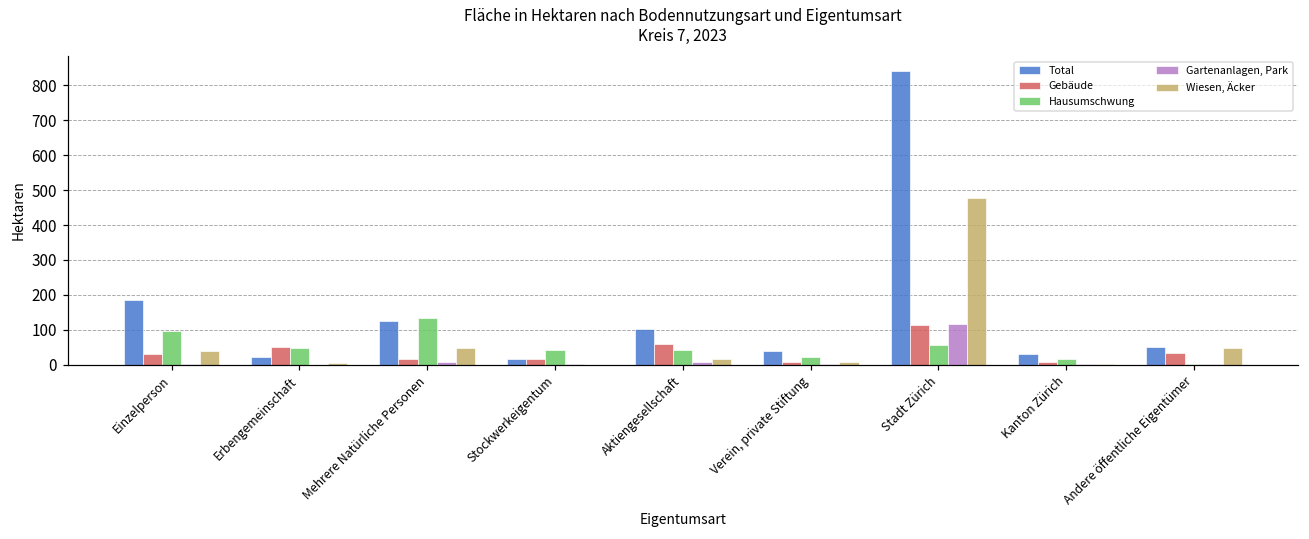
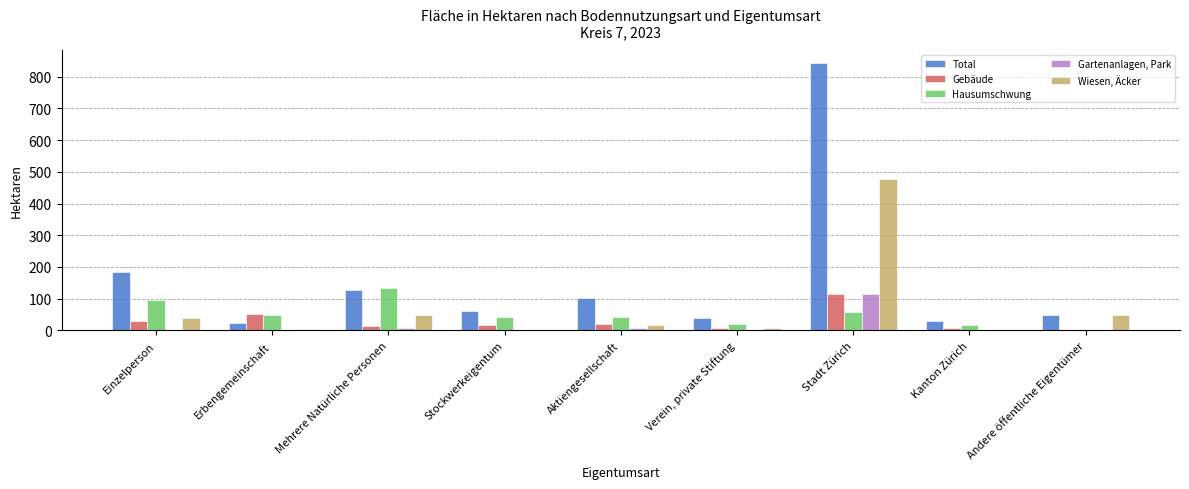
  {
    "Total": {
      "Einzelperson": 180,
      "Erbengemeinschaft": 20,
      "Mehrere Natürliche Personen": 130,
-     "Stockwerkeigentum": 20,
+     "Stockwerkeigentum": 60,
      "Aktiengesellschaft": 100,
      "Verein, private Stiftung": 40,
      "Stadt Zürich": 840,
      "Kanton Zürich": 30,
      "Andere öffentliche Eigentümer": 50
    },
    "Gebäude": {
      "Einzelperson": 30,
      "Erbengemeinschaft": 50,
      "Mehrere Natürliche Personen": 10,
      "Stockwerkeigentum": 20,
-     "Aktiengesellschaft": 60,
+     "Aktiengesellschaft": 20,
      "Verein, private Stiftung": 10,
      "Stadt Zürich": 110,
      "Kanton Zürich": 10,
-     "Andere öffentliche Eigentümer": 30
+     "Andere öffentliche Eigentümer": 0
    },
    "Hausumschwung": {
      "Einzelperson": 100,
      "Erbengemeinschaft": 50,
      "Mehrere Natürliche Personen": 130,
      "Stockwerkeigentum": 40,
      "Aktiengesellschaft": 40,
      "Verein, private Stiftung": 20,
      "Stadt Zürich": 60,
      "Kanton Zürich": 20
    },
    "Gartenanlagen, Park": {
      "Stadt Zürich": 110
    },
    "Wiesen, Äcker": {
      "Einzelperson": 40,
      "Mehrere Natürliche Personen": 50,
      "Aktiengesellschaft": 20,
      "Stadt Zürich": 480,
      "Andere öffentliche Eigentümer": 50
    }
  }
